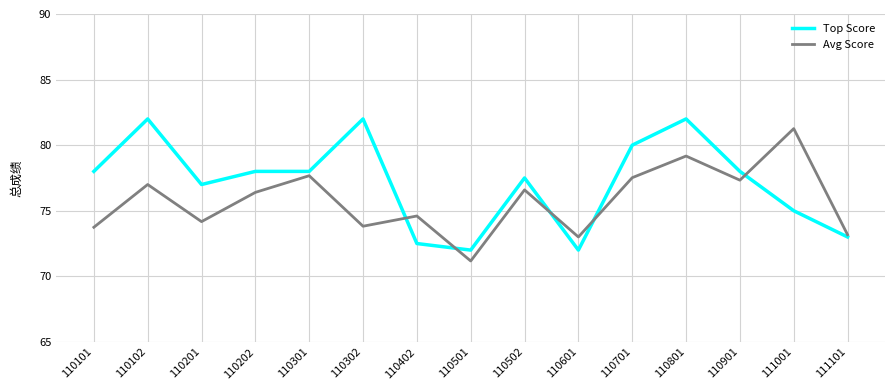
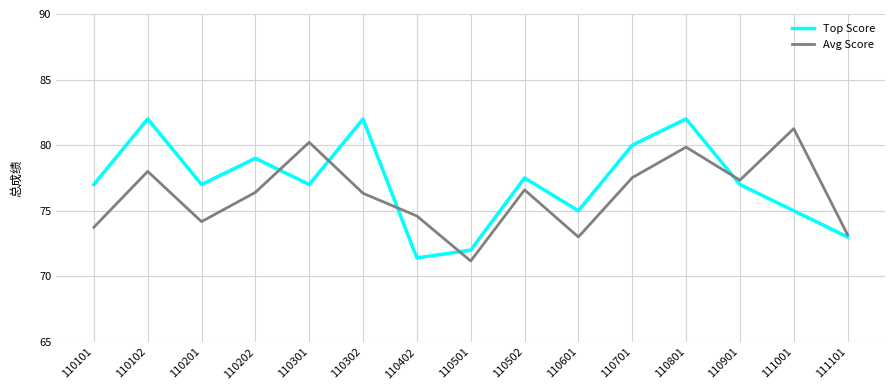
  {
    "Top Score": {
-     "110101": 78,
+     "110101": 77,
      "110102": 82.0,
      "110201": 77.0,
-     "110202": 78,
-     "110301": 78,
+     "110202": 79,
+     "110301": 77,
      "110302": 82.0,
-     "110402": 72.5,
+     "110402": 71.4,
      "110501": 72.0,
      "110502": 77.5,
-     "110601": 72,
+     "110601": 75,
      "110701": 80.0,
      "110801": 82.0,
-     "110901": 78,
+     "110901": 77,
      "111001": 75.0
    },
    "Avg Score": {
      "110101": 73.7,
-     "110102": 77,
+     "110102": 78,
      "110201": 74.2,
      "110202": 76.4,
-     "110301": 77.7,
-     "110302": 73.8,
+     "110301": 80.2,
+     "110302": 76.3,
      "110402": 74.6,
      "110501": 71.2,
      "110502": 76.6,
      "110601": 73.0,
      "110701": 77.5,
-     "110801": 79.2,
+     "110801": 79.9,
      "110901": 77.3,
      "111001": 81.3
    }
  }
